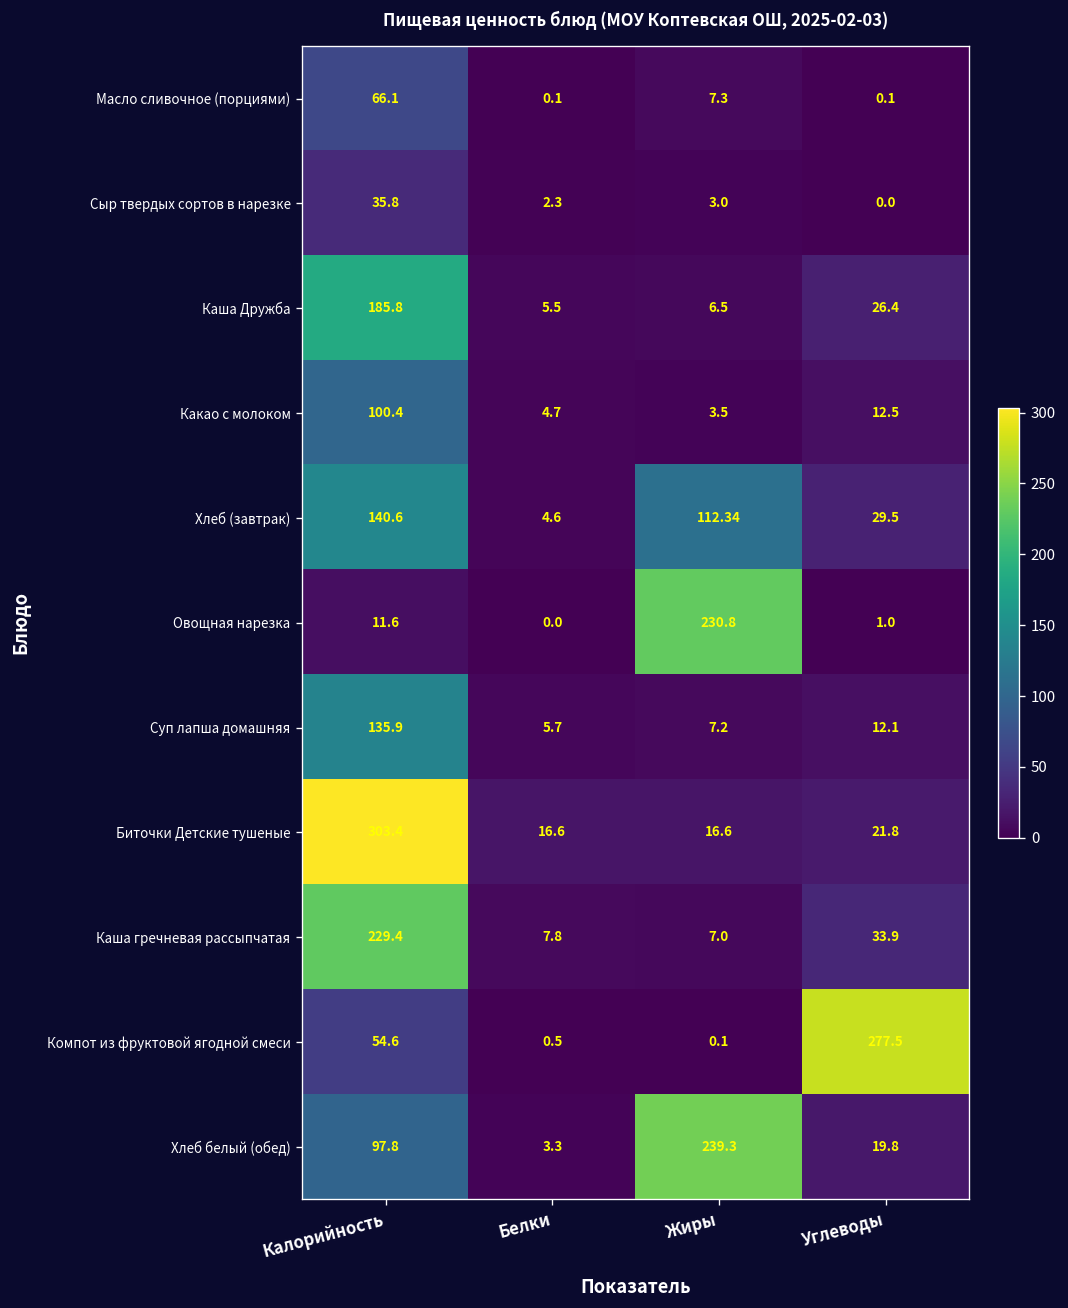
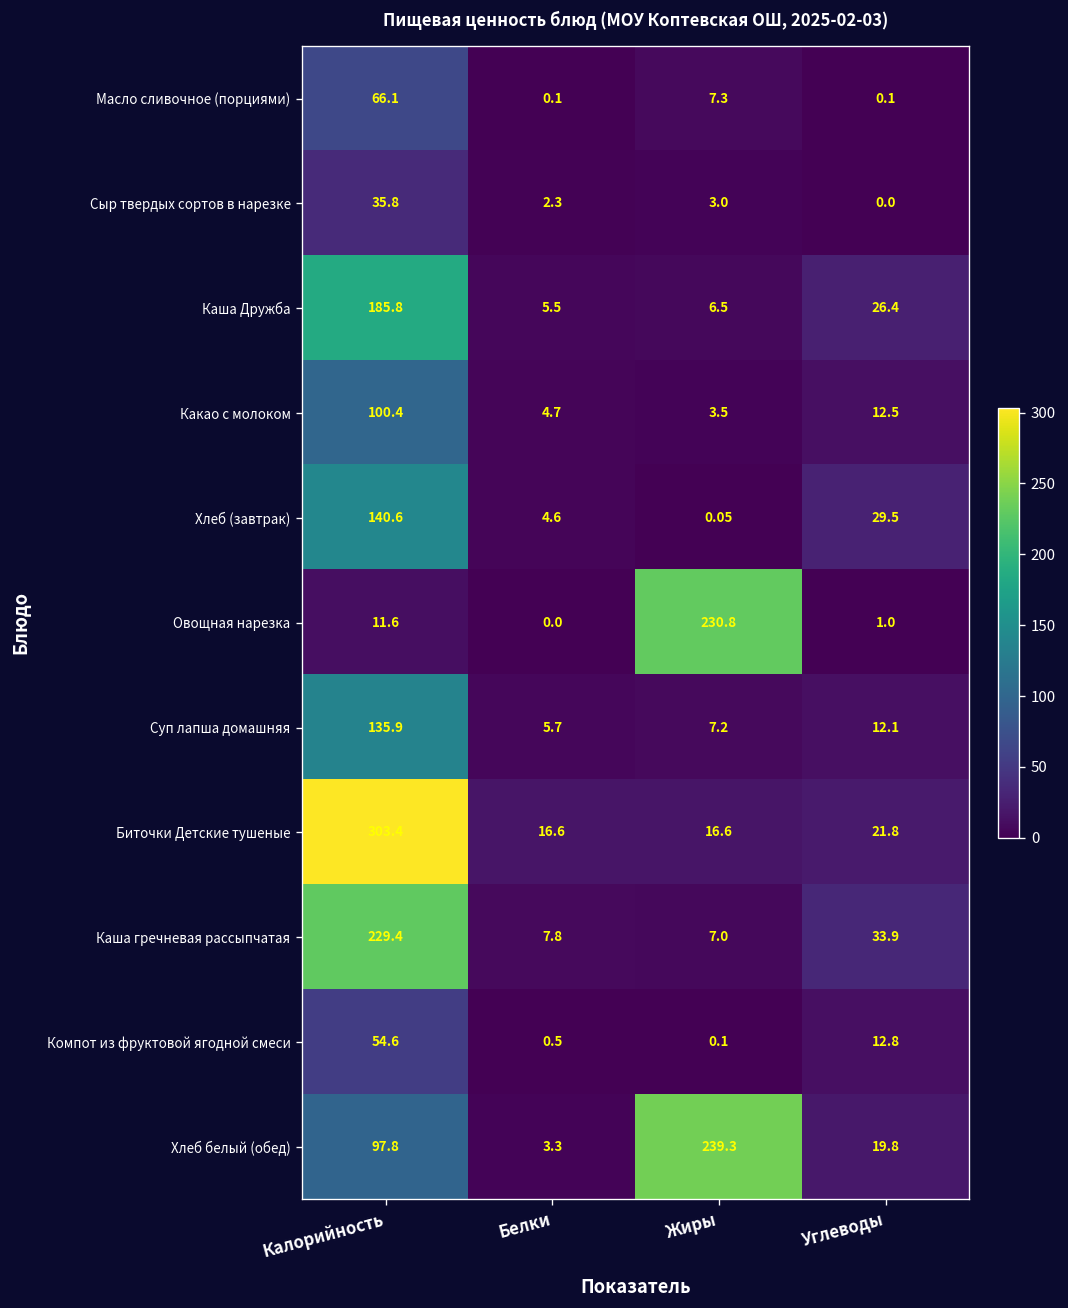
  {
    "Масло сливочное (порциями)": {
      "Калорийность": 66.1,
      "Белки": 0.1,
      "Жиры": 7.3,
      "Углеводы": 0.1
    },
    "Сыр твердых сортов в нарезке": {
      "Калорийность": 35.8,
      "Белки": 2.3,
      "Жиры": 3.0,
      "Углеводы": 0.0
    },
    "Каша Дружба": {
      "Калорийность": 185.8,
      "Белки": 5.5,
      "Жиры": 6.5,
      "Углеводы": 26.4
    },
    "Какао с молоком": {
      "Калорийность": 100.4,
      "Белки": 4.7,
      "Жиры": 3.5,
      "Углеводы": 12.5
    },
    "Хлеб (завтрак)": {
      "Калорийность": 140.6,
      "Белки": 4.6,
-     "Жиры": 112.34,
+     "Жиры": 0.05,
      "Углеводы": 29.5
    },
    "Овощная нарезка": {
      "Калорийность": 11.6,
      "Белки": 0.0,
      "Жиры": 230.8,
      "Углеводы": 1.0
    },
    "Суп лапша домашняя": {
      "Калорийность": 135.9,
      "Белки": 5.7,
      "Жиры": 7.2,
      "Углеводы": 12.1
    },
    "Биточки Детские тушеные": {
      "Белки": 16.6,
      "Жиры": 16.6,
      "Углеводы": 21.8
    },
    "Каша гречневая рассыпчатая": {
      "Калорийность": 229.4,
      "Белки": 7.8,
      "Жиры": 7.0,
      "Углеводы": 33.9
    },
    "Компот из фруктовой ягодной смеси": {
      "Калорийность": 54.6,
      "Белки": 0.5,
      "Жиры": 0.1,
-     "Углеводы": 277.5
+     "Углеводы": 12.8
    },
    "Хлеб белый (обед)": {
      "Калорийность": 97.8,
      "Белки": 3.3,
      "Жиры": 239.3,
      "Углеводы": 19.8
    }
  }
